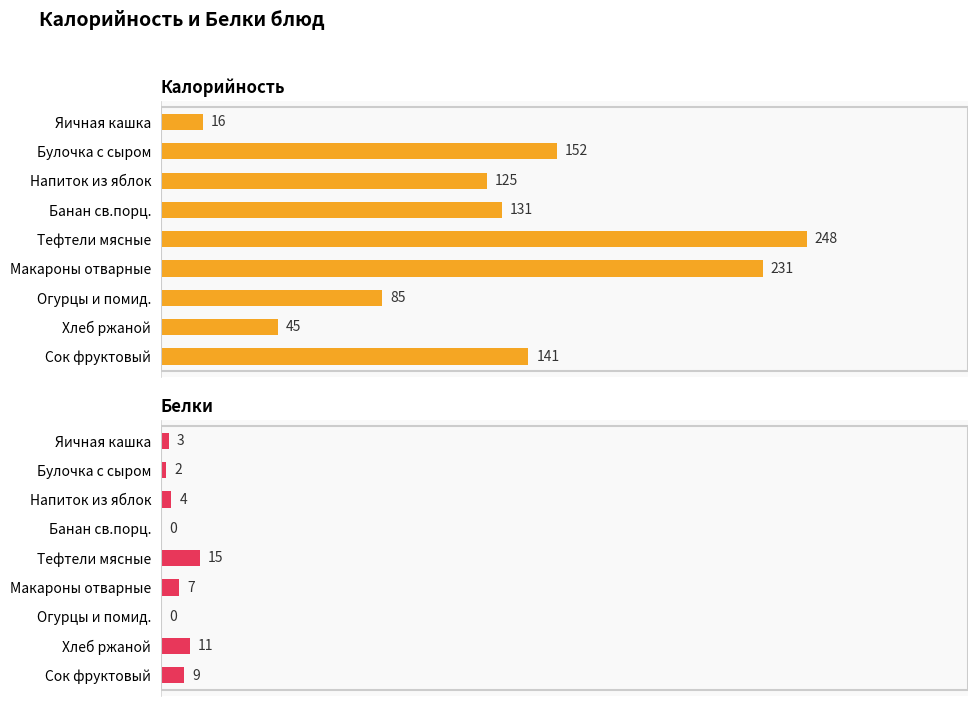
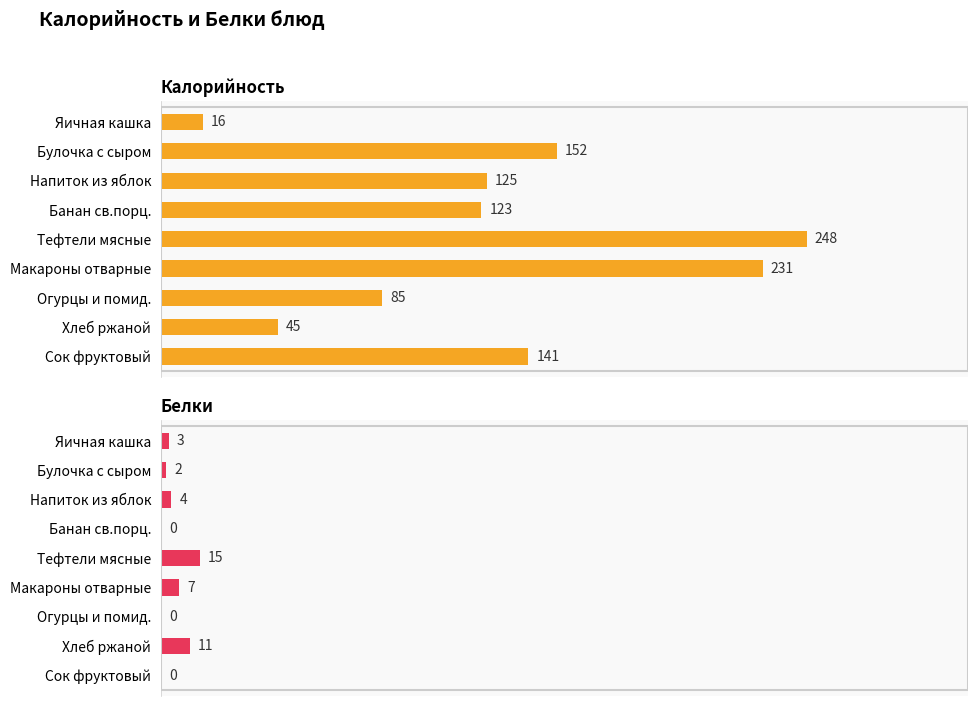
  {
    "Калорийность": {
      "Яичная кашка": 16,
      "Булочка с сыром": 152,
      "Напиток из яблок": 125,
-     "Банан св.порц.": 131,
+     "Банан св.порц.": 123,
      "Тефтели мясные": 248,
      "Макароны отварные": 231,
      "Огурцы и помид.": 85,
      "Хлеб ржаной": 45,
      "Сок фруктовый": 141
    },
    "Белки": {
      "Яичная кашка": 3,
      "Булочка с сыром": 2,
      "Напиток из яблок": 4,
      "Банан св.порц.": 0,
      "Тефтели мясные": 15,
      "Макароны отварные": 7,
      "Огурцы и помид.": 0,
      "Хлеб ржаной": 11,
-     "Сок фруктовый": 9
+     "Сок фруктовый": 0
    }
  }
